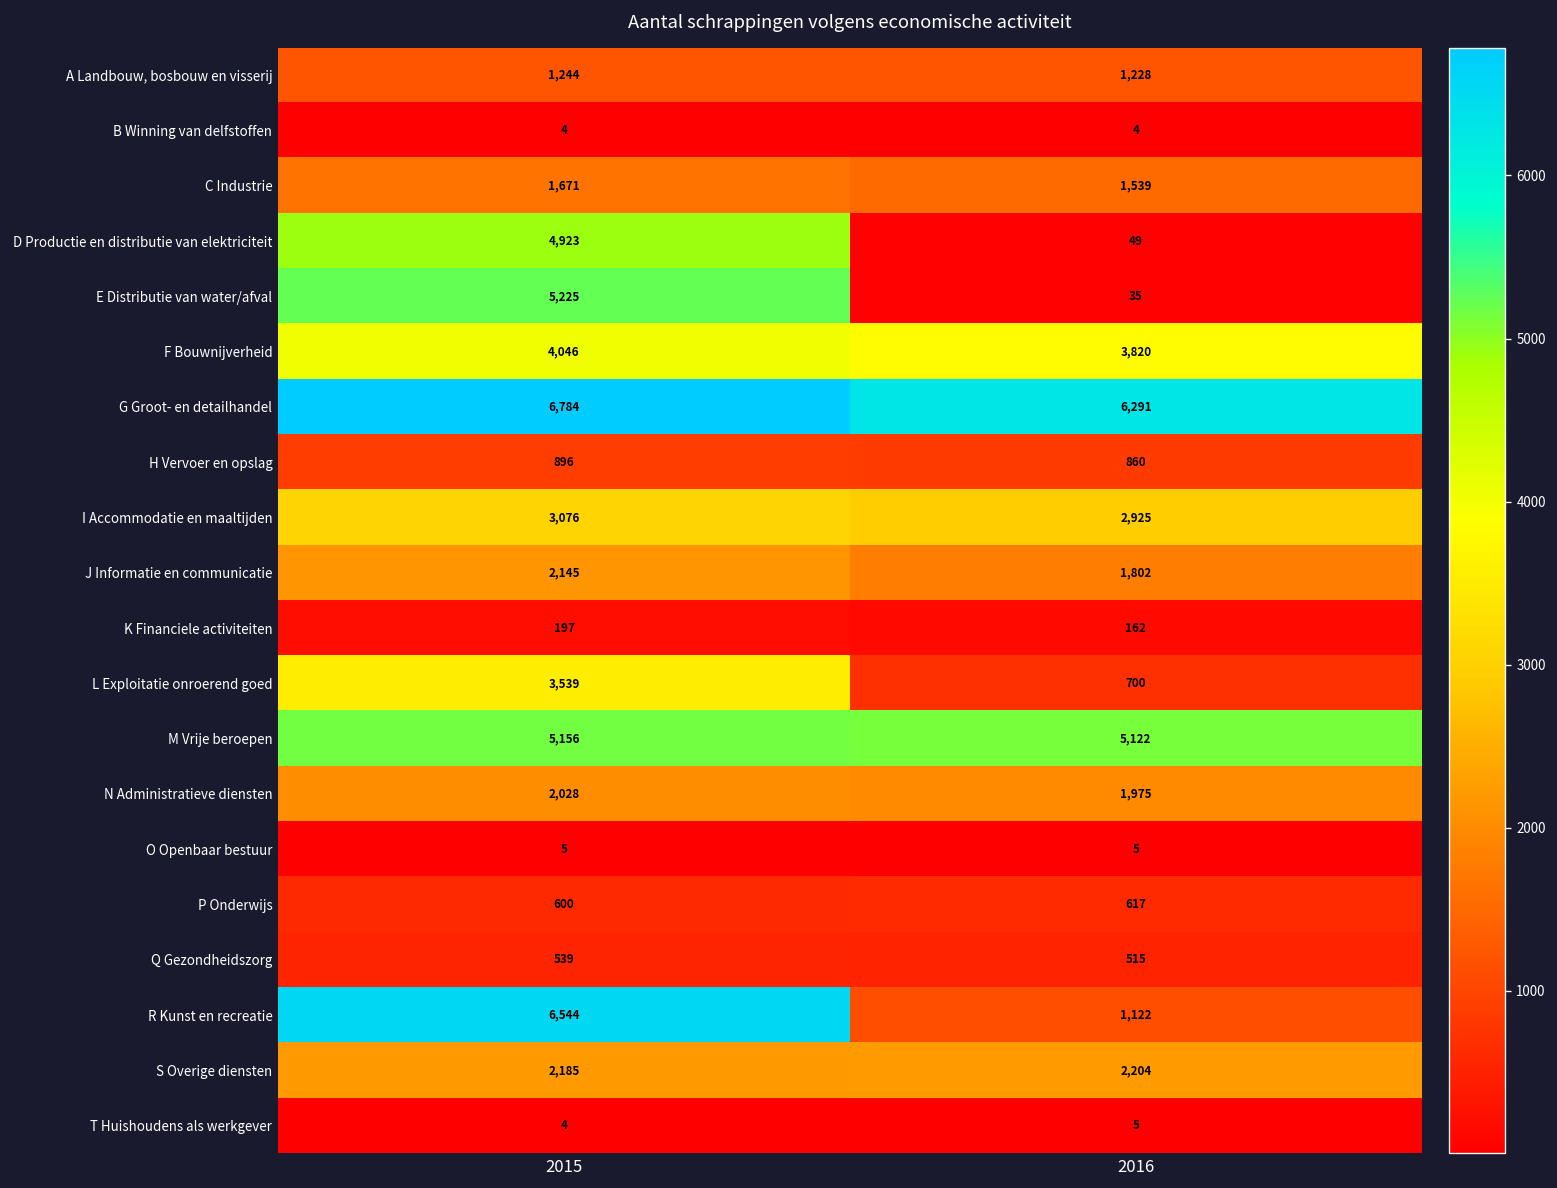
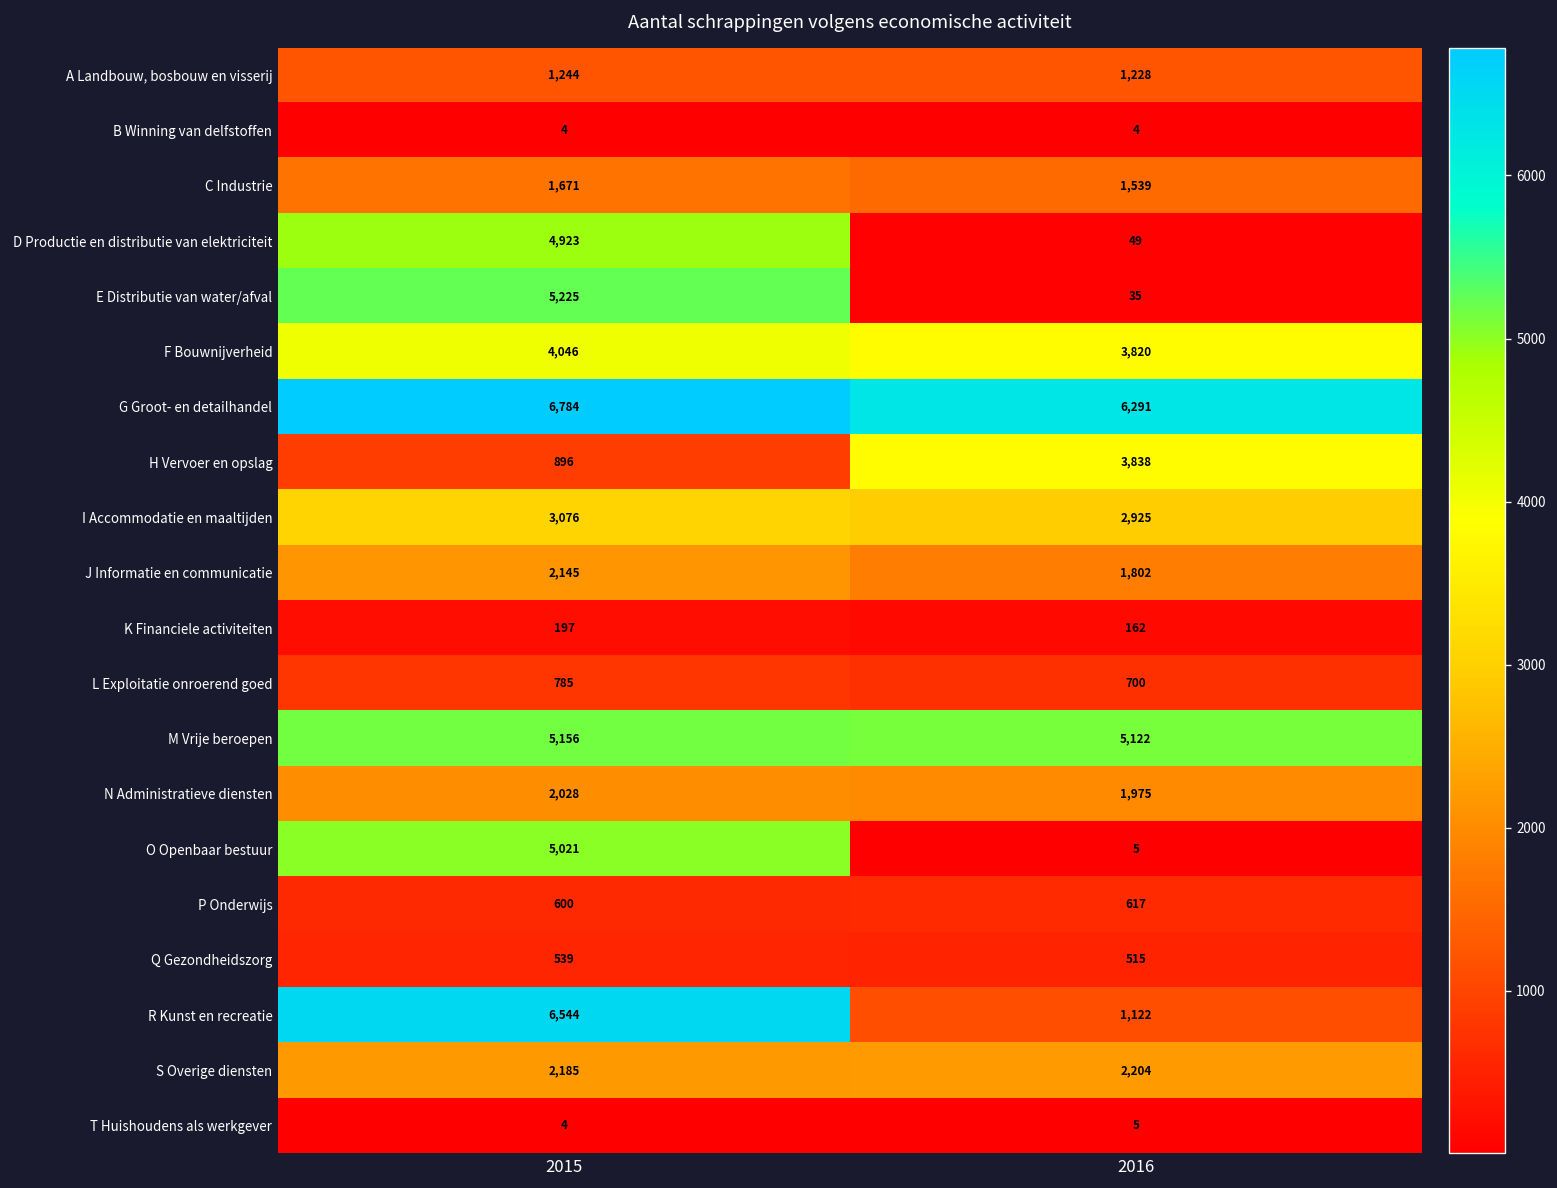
  {
    "A Landbouw, bosbouw en visserij": {
      "2015": "1,244",
      "2016": "1,228"
    },
    "B Winning van delfstoffen": {
      "2015": "4",
      "2016": "4"
    },
    "C Industrie": {
      "2015": "1,671",
      "2016": "1,539"
    },
    "D Productie en distributie van elektriciteit": {
      "2015": "4,923",
      "2016": "49"
    },
    "E Distributie van water/afval": {
      "2015": "5,225",
      "2016": "35"
    },
    "F Bouwnijverheid": {
      "2015": "4,046",
      "2016": "3,820"
    },
    "G Groot- en detailhandel": {
      "2015": "6,784",
      "2016": "6,291"
    },
    "H Vervoer en opslag": {
      "2015": "896",
-     "2016": "860"
+     "2016": "3,838"
    },
    "I Accommodatie en maaltijden": {
      "2015": "3,076",
      "2016": "2,925"
    },
    "J Informatie en communicatie": {
      "2015": "2,145",
      "2016": "1,802"
    },
    "K Financiele activiteiten": {
      "2015": "197",
      "2016": "162"
    },
    "L Exploitatie onroerend goed": {
-     "2015": "3,539",
+     "2015": "785",
      "2016": "700"
    },
    "M Vrije beroepen": {
      "2015": "5,156",
      "2016": "5,122"
    },
    "N Administratieve diensten": {
      "2015": "2,028",
      "2016": "1,975"
    },
    "O Openbaar bestuur": {
-     "2015": "5",
+     "2015": "5,021",
      "2016": "5"
    },
    "P Onderwijs": {
      "2015": "600",
      "2016": "617"
    },
    "Q Gezondheidszorg": {
      "2015": "539",
      "2016": "515"
    },
    "R Kunst en recreatie": {
      "2015": "6,544",
      "2016": "1,122"
    },
    "S Overige diensten": {
      "2015": "2,185",
      "2016": "2,204"
    },
    "T Huishoudens als werkgever": {
      "2015": "4",
      "2016": "5"
    }
  }
